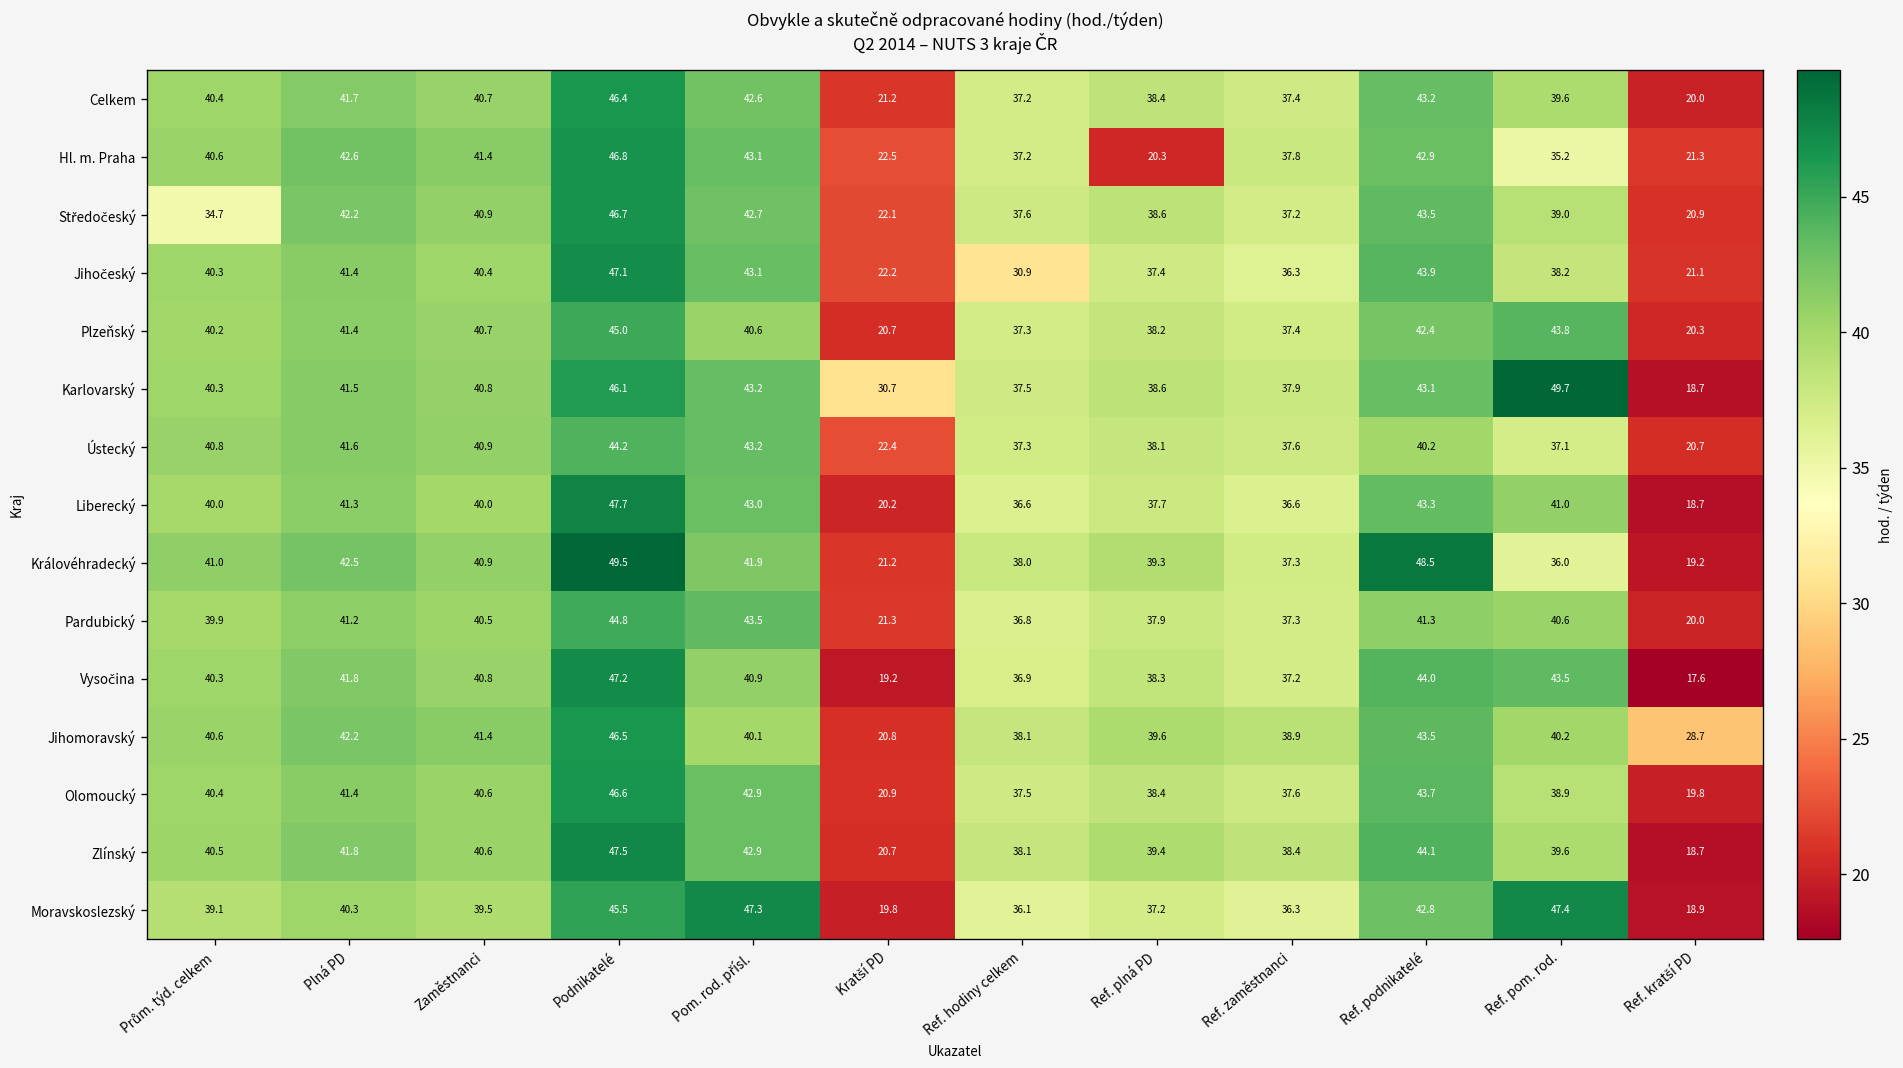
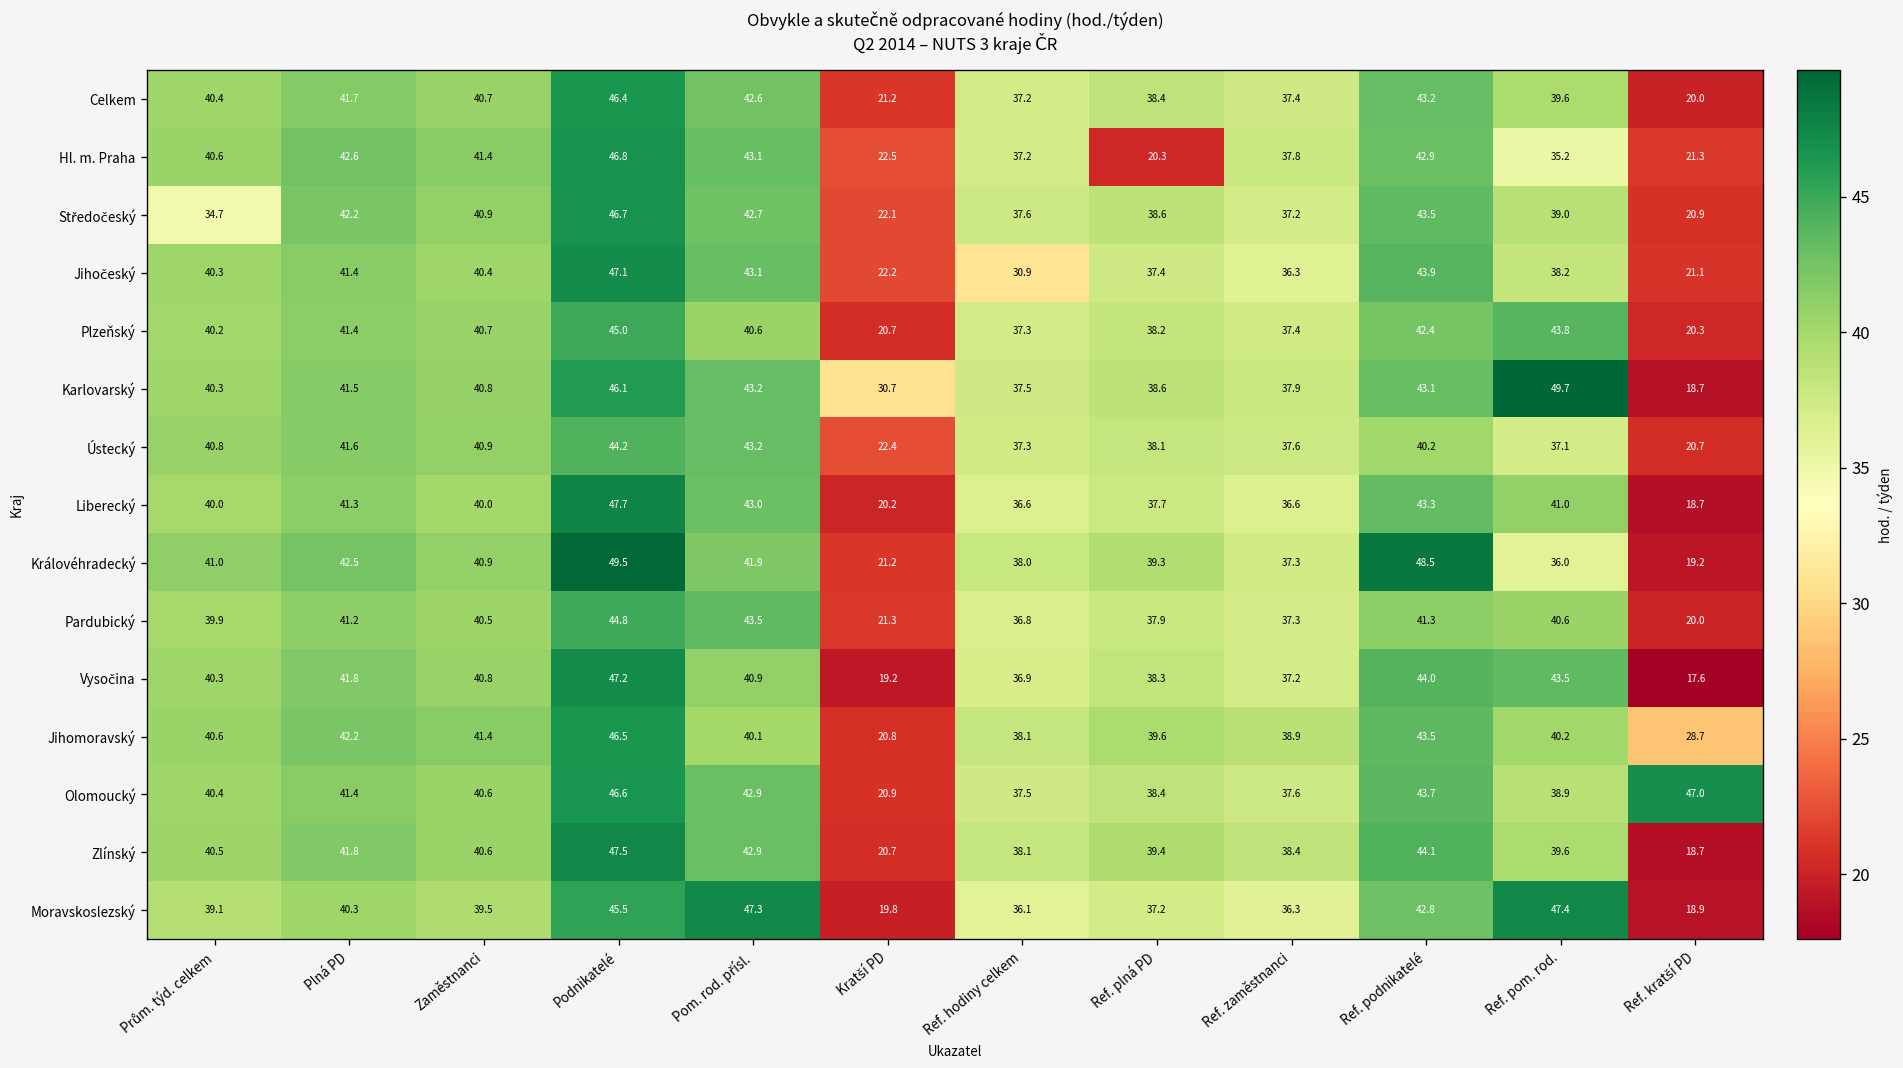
  {
    "Celkem": {
      "Prům. týd. celkem": 40.4,
      "Plná PD": 41.7,
      "Zaměstnanci": 40.7,
      "Podnikatelé": 46.4,
      "Pom. rod. přísl.": 42.6,
      "Kratší PD": 21.2,
      "Ref. hodiny celkem": 37.2,
      "Ref. plná PD": 38.4,
      "Ref. zaměstnanci": 37.4,
      "Ref. podnikatelé": 43.2,
      "Ref. pom. rod.": 39.6,
      "Ref. kratší PD": 20.0
    },
    "Hl. m. Praha": {
      "Prům. týd. celkem": 40.6,
      "Plná PD": 42.6,
      "Zaměstnanci": 41.4,
      "Podnikatelé": 46.8,
      "Pom. rod. přísl.": 43.1,
      "Kratší PD": 22.5,
      "Ref. hodiny celkem": 37.2,
      "Ref. plná PD": 20.3,
      "Ref. zaměstnanci": 37.8,
      "Ref. podnikatelé": 42.9,
      "Ref. pom. rod.": 35.2,
      "Ref. kratší PD": 21.3
    },
    "Středočeský": {
      "Prům. týd. celkem": 34.7,
      "Plná PD": 42.2,
      "Zaměstnanci": 40.9,
      "Podnikatelé": 46.7,
      "Pom. rod. přísl.": 42.7,
      "Kratší PD": 22.1,
      "Ref. hodiny celkem": 37.6,
      "Ref. plná PD": 38.6,
      "Ref. zaměstnanci": 37.2,
      "Ref. podnikatelé": 43.5,
      "Ref. pom. rod.": 39.0,
      "Ref. kratší PD": 20.9
    },
    "Jihočeský": {
      "Prům. týd. celkem": 40.3,
      "Plná PD": 41.4,
      "Zaměstnanci": 40.4,
      "Podnikatelé": 47.1,
      "Pom. rod. přísl.": 43.1,
      "Kratší PD": 22.2,
      "Ref. hodiny celkem": 30.9,
      "Ref. plná PD": 37.4,
      "Ref. zaměstnanci": 36.3,
      "Ref. podnikatelé": 43.9,
      "Ref. pom. rod.": 38.2,
      "Ref. kratší PD": 21.1
    },
    "Plzeňský": {
      "Prům. týd. celkem": 40.2,
      "Plná PD": 41.4,
      "Zaměstnanci": 40.7,
      "Podnikatelé": 45.0,
      "Pom. rod. přísl.": 40.6,
      "Kratší PD": 20.7,
      "Ref. hodiny celkem": 37.3,
      "Ref. plná PD": 38.2,
      "Ref. zaměstnanci": 37.4,
      "Ref. podnikatelé": 42.4,
      "Ref. pom. rod.": 43.8,
      "Ref. kratší PD": 20.3
    },
    "Karlovarský": {
      "Prům. týd. celkem": 40.3,
      "Plná PD": 41.5,
      "Zaměstnanci": 40.8,
      "Podnikatelé": 46.1,
      "Pom. rod. přísl.": 43.2,
      "Kratší PD": 30.7,
      "Ref. hodiny celkem": 37.5,
      "Ref. plná PD": 38.6,
      "Ref. zaměstnanci": 37.9,
      "Ref. podnikatelé": 43.1,
      "Ref. pom. rod.": 49.7,
      "Ref. kratší PD": 18.7
    },
    "Ústecký": {
      "Prům. týd. celkem": 40.8,
      "Plná PD": 41.6,
      "Zaměstnanci": 40.9,
      "Podnikatelé": 44.2,
      "Pom. rod. přísl.": 43.2,
      "Kratší PD": 22.4,
      "Ref. hodiny celkem": 37.3,
      "Ref. plná PD": 38.1,
      "Ref. zaměstnanci": 37.6,
      "Ref. podnikatelé": 40.2,
      "Ref. pom. rod.": 37.1,
      "Ref. kratší PD": 20.7
    },
    "Liberecký": {
      "Prům. týd. celkem": 40.0,
      "Plná PD": 41.3,
      "Zaměstnanci": 40.0,
      "Podnikatelé": 47.7,
      "Pom. rod. přísl.": 43.0,
      "Kratší PD": 20.2,
      "Ref. hodiny celkem": 36.6,
      "Ref. plná PD": 37.7,
      "Ref. zaměstnanci": 36.6,
      "Ref. podnikatelé": 43.3,
      "Ref. pom. rod.": 41.0,
      "Ref. kratší PD": 18.7
    },
    "Královéhradecký": {
      "Prům. týd. celkem": 41.0,
      "Plná PD": 42.5,
      "Zaměstnanci": 40.9,
      "Podnikatelé": 49.5,
      "Pom. rod. přísl.": 41.9,
      "Kratší PD": 21.2,
      "Ref. hodiny celkem": 38.0,
      "Ref. plná PD": 39.3,
      "Ref. zaměstnanci": 37.3,
      "Ref. podnikatelé": 48.5,
      "Ref. pom. rod.": 36.0,
      "Ref. kratší PD": 19.2
    },
    "Pardubický": {
      "Prům. týd. celkem": 39.9,
      "Plná PD": 41.2,
      "Zaměstnanci": 40.5,
      "Podnikatelé": 44.8,
      "Pom. rod. přísl.": 43.5,
      "Kratší PD": 21.3,
      "Ref. hodiny celkem": 36.8,
      "Ref. plná PD": 37.9,
      "Ref. zaměstnanci": 37.3,
      "Ref. podnikatelé": 41.3,
      "Ref. pom. rod.": 40.6,
      "Ref. kratší PD": 20.0
    },
    "Vysočina": {
      "Prům. týd. celkem": 40.3,
      "Plná PD": 41.8,
      "Zaměstnanci": 40.8,
      "Podnikatelé": 47.2,
      "Pom. rod. přísl.": 40.9,
      "Kratší PD": 19.2,
      "Ref. hodiny celkem": 36.9,
      "Ref. plná PD": 38.3,
      "Ref. zaměstnanci": 37.2,
      "Ref. podnikatelé": 44.0,
      "Ref. pom. rod.": 43.5,
      "Ref. kratší PD": 17.6
    },
    "Jihomoravský": {
      "Prům. týd. celkem": 40.6,
      "Plná PD": 42.2,
      "Zaměstnanci": 41.4,
      "Podnikatelé": 46.5,
      "Pom. rod. přísl.": 40.1,
      "Kratší PD": 20.8,
      "Ref. hodiny celkem": 38.1,
      "Ref. plná PD": 39.6,
      "Ref. zaměstnanci": 38.9,
      "Ref. podnikatelé": 43.5,
      "Ref. pom. rod.": 40.2,
      "Ref. kratší PD": 28.7
    },
    "Olomoucký": {
      "Prům. týd. celkem": 40.4,
      "Plná PD": 41.4,
      "Zaměstnanci": 40.6,
      "Podnikatelé": 46.6,
      "Pom. rod. přísl.": 42.9,
      "Kratší PD": 20.9,
      "Ref. hodiny celkem": 37.5,
      "Ref. plná PD": 38.4,
      "Ref. zaměstnanci": 37.6,
      "Ref. podnikatelé": 43.7,
      "Ref. pom. rod.": 38.9,
-     "Ref. kratší PD": 19.8
+     "Ref. kratší PD": 47.0
    },
    "Zlínský": {
      "Prům. týd. celkem": 40.5,
      "Plná PD": 41.8,
      "Zaměstnanci": 40.6,
      "Podnikatelé": 47.5,
      "Pom. rod. přísl.": 42.9,
      "Kratší PD": 20.7,
      "Ref. hodiny celkem": 38.1,
      "Ref. plná PD": 39.4,
      "Ref. zaměstnanci": 38.4,
      "Ref. podnikatelé": 44.1,
      "Ref. pom. rod.": 39.6,
      "Ref. kratší PD": 18.7
    },
    "Moravskoslezský": {
      "Prům. týd. celkem": 39.1,
      "Plná PD": 40.3,
      "Zaměstnanci": 39.5,
      "Podnikatelé": 45.5,
      "Pom. rod. přísl.": 47.3,
      "Kratší PD": 19.8,
      "Ref. hodiny celkem": 36.1,
      "Ref. plná PD": 37.2,
      "Ref. zaměstnanci": 36.3,
      "Ref. podnikatelé": 42.8,
      "Ref. pom. rod.": 47.4,
      "Ref. kratší PD": 18.9
    }
  }
